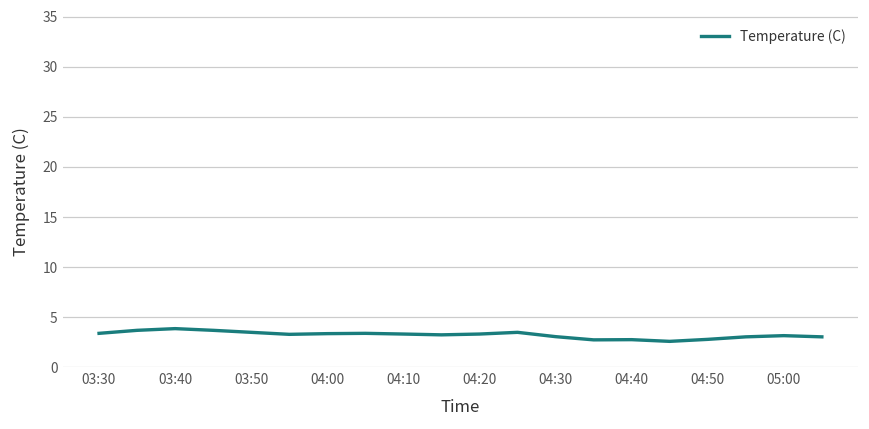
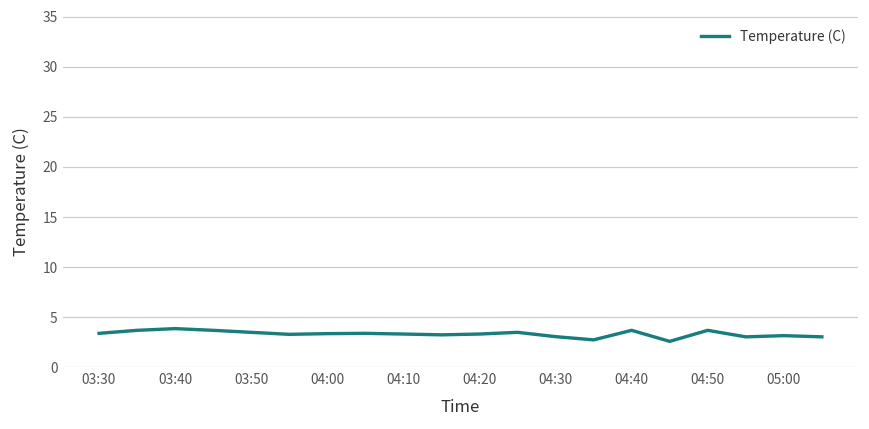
  {
    "03:30": 3,
    "03:40": 4,
    "03:50": 4,
    "04:00": 3,
    "04:10": 3,
    "04:20": 3,
    "04:30": 3,
-   "04:40": 3,
-   "04:50": 3,
+   "04:40": 4,
+   "04:50": 4,
    "05:00": 3
  }
